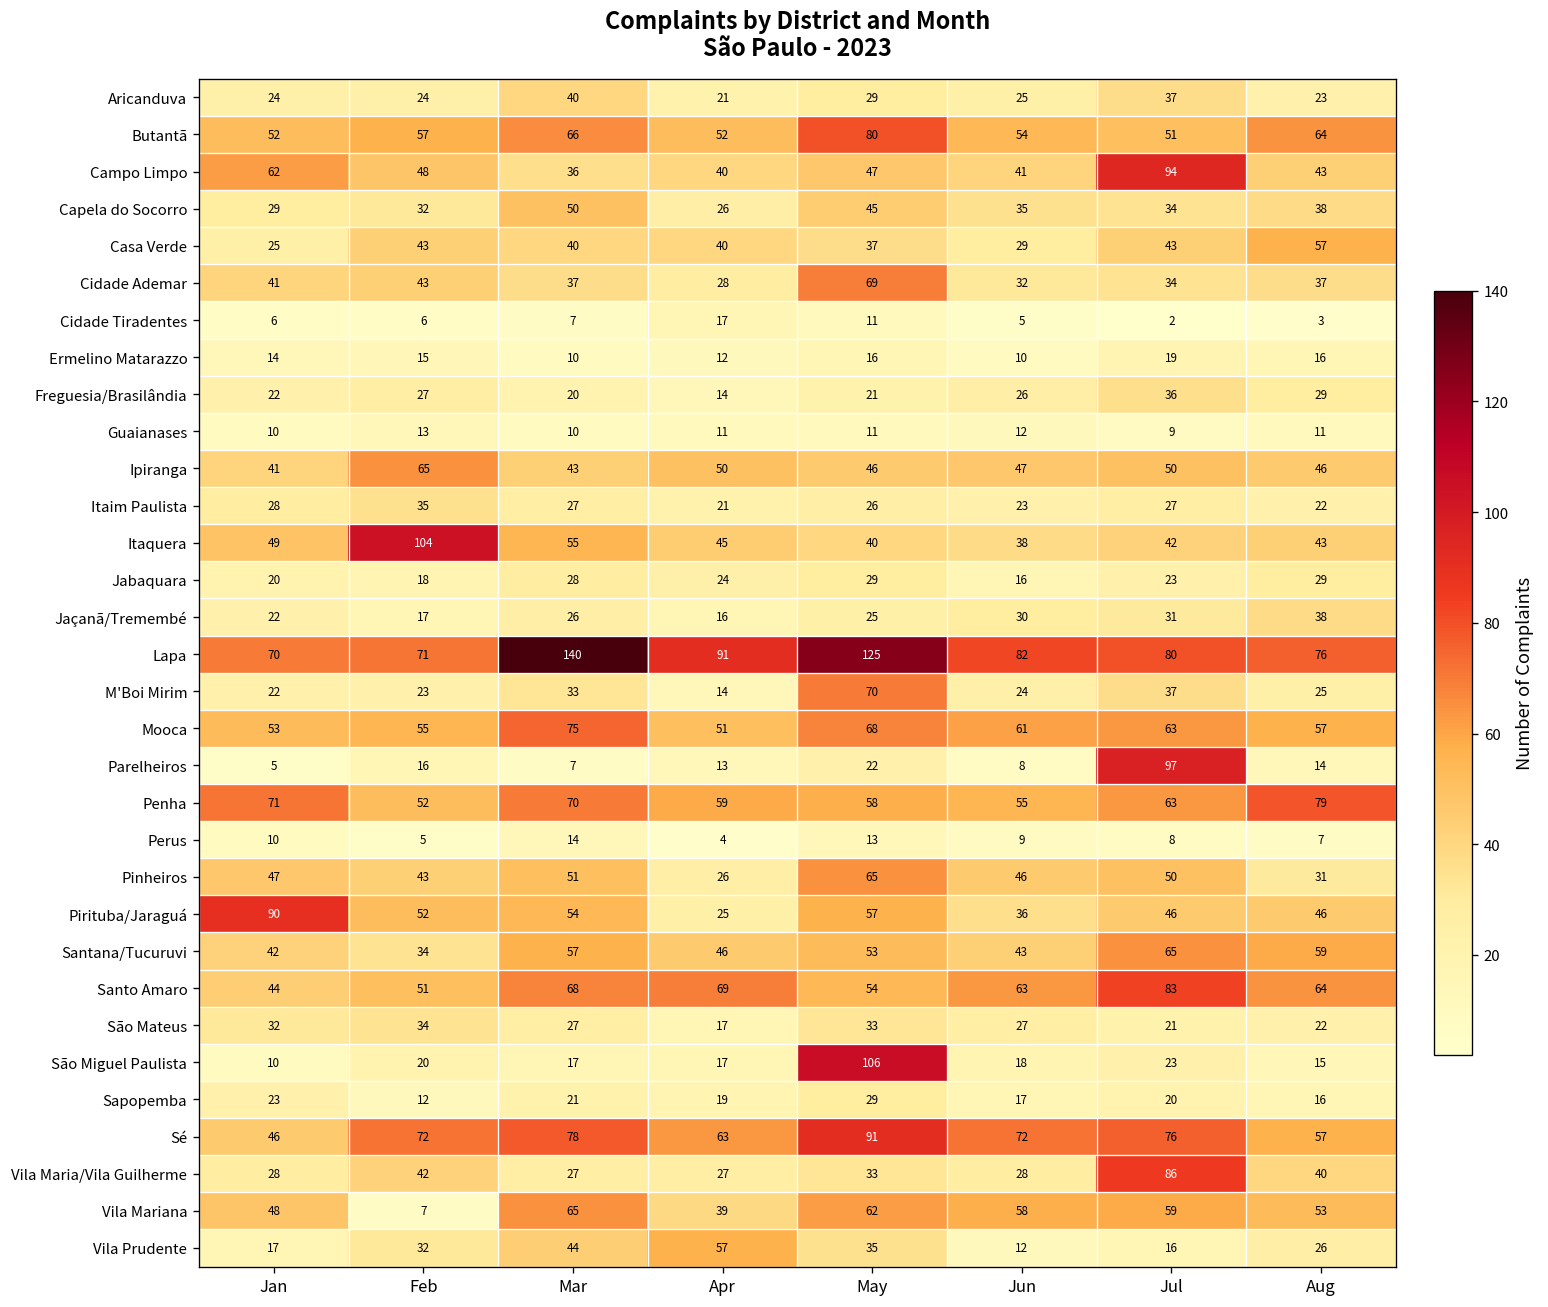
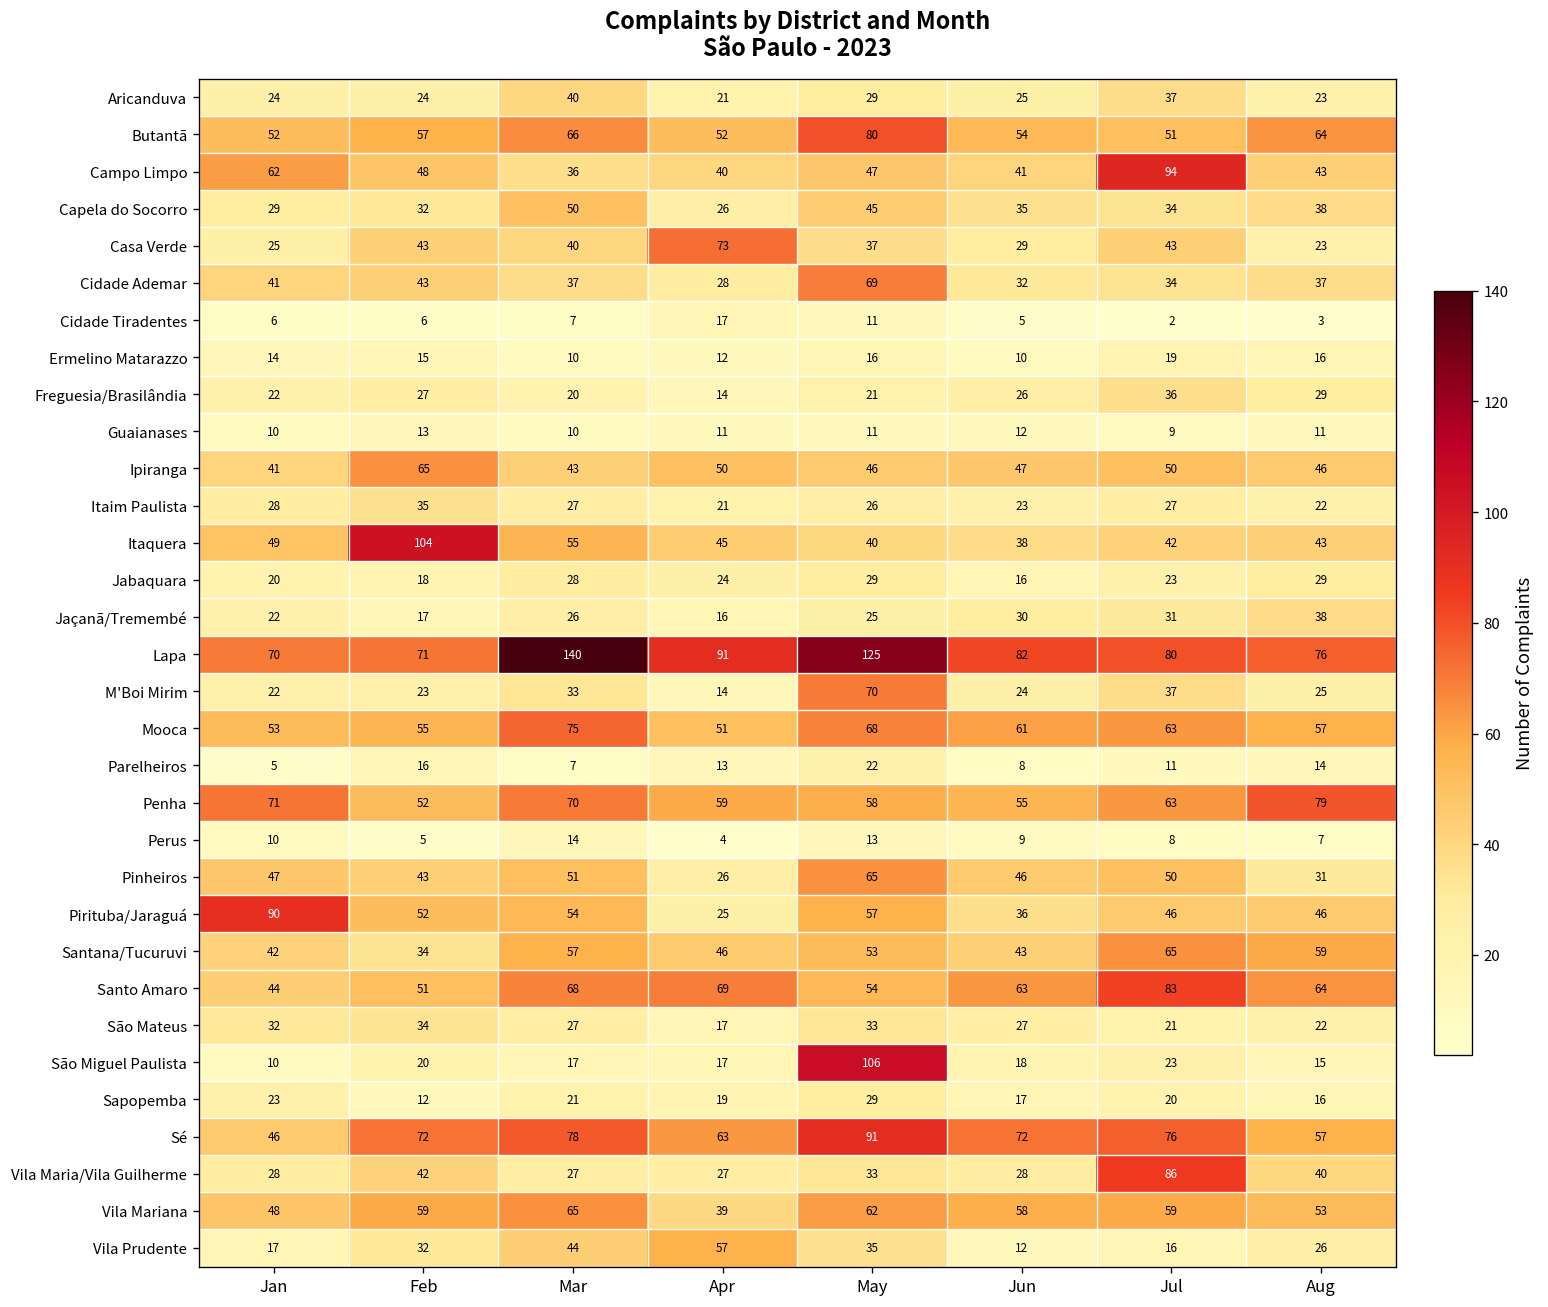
  {
    "Casa Verde": {
      "Jan": 25,
      "Feb": 43,
      "Mar": 40,
-     "Apr": 40,
+     "Apr": 73,
      "May": 37,
      "Jun": 29,
      "Jul": 43,
-     "Aug": 57
+     "Aug": 23
    },
    "Parelheiros": {
      "Jan": 5,
      "Feb": 16,
      "Mar": 7,
      "Apr": 13,
      "May": 22,
      "Jun": 8,
-     "Jul": 97,
+     "Jul": 11,
      "Aug": 14
    },
    "Vila Mariana": {
      "Jan": 48,
-     "Feb": 7,
+     "Feb": 59,
      "Mar": 65,
      "Apr": 39,
      "May": 62,
      "Jun": 58,
      "Jul": 59,
      "Aug": 53
    }
  }
